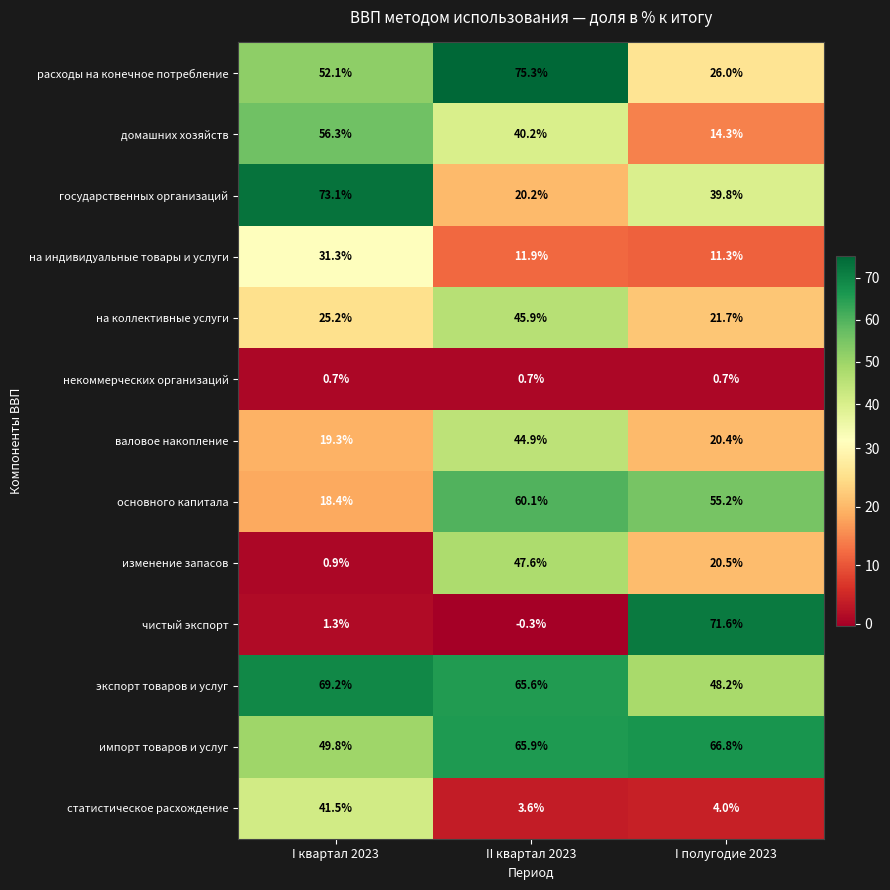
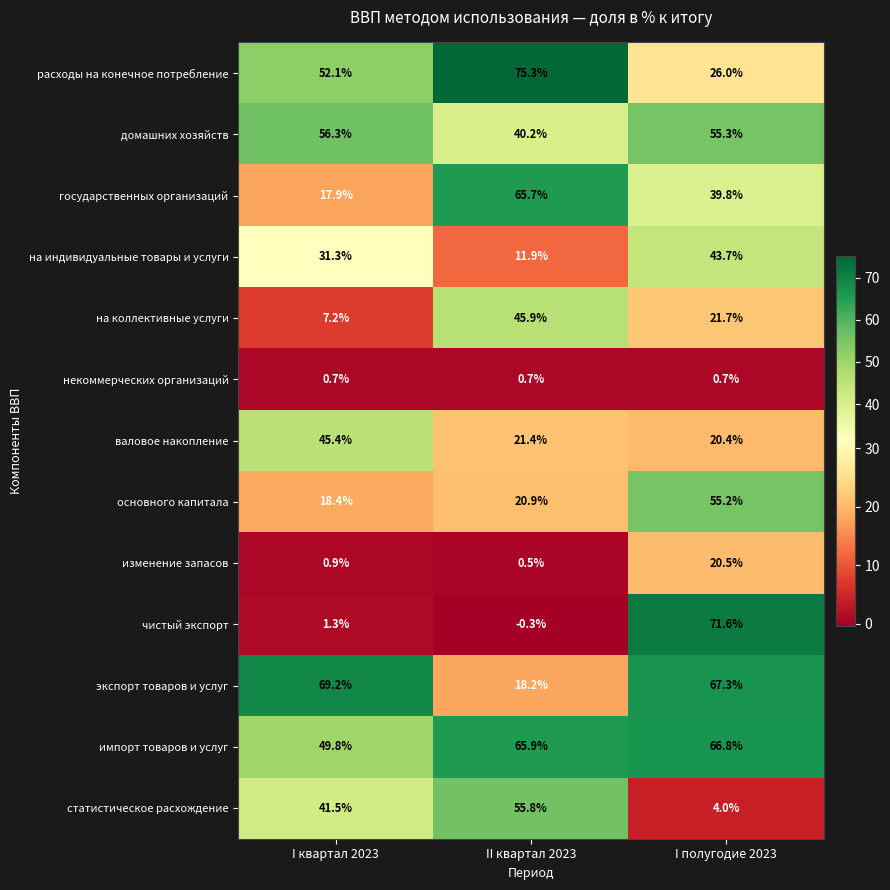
  {
    "расходы на конечное потребление": {
      "I квартал 2023": "52.1%",
      "II квартал 2023": "75.3%",
      "I полугодие 2023": "26.0%"
    },
    "домашних хозяйств": {
      "I квартал 2023": "56.3%",
      "II квартал 2023": "40.2%",
-     "I полугодие 2023": "14.3%"
+     "I полугодие 2023": "55.3%"
    },
    "государственных организаций": {
-     "I квартал 2023": "73.1%",
-     "II квартал 2023": "20.2%",
+     "I квартал 2023": "17.9%",
+     "II квартал 2023": "65.7%",
      "I полугодие 2023": "39.8%"
    },
    "на индивидуальные товары и услуги": {
      "I квартал 2023": "31.3%",
      "II квартал 2023": "11.9%",
-     "I полугодие 2023": "11.3%"
+     "I полугодие 2023": "43.7%"
    },
    "на коллективные услуги": {
-     "I квартал 2023": "25.2%",
+     "I квартал 2023": "7.2%",
      "II квартал 2023": "45.9%",
      "I полугодие 2023": "21.7%"
    },
    "некоммерческих организаций": {
      "I квартал 2023": "0.7%",
      "II квартал 2023": "0.7%",
      "I полугодие 2023": "0.7%"
    },
    "валовое накопление": {
-     "I квартал 2023": "19.3%",
-     "II квартал 2023": "44.9%",
+     "I квартал 2023": "45.4%",
+     "II квартал 2023": "21.4%",
      "I полугодие 2023": "20.4%"
    },
    "основного капитала": {
      "I квартал 2023": "18.4%",
-     "II квартал 2023": "60.1%",
+     "II квартал 2023": "20.9%",
      "I полугодие 2023": "55.2%"
    },
    "изменение запасов": {
      "I квартал 2023": "0.9%",
-     "II квартал 2023": "47.6%",
+     "II квартал 2023": "0.5%",
      "I полугодие 2023": "20.5%"
    },
    "чистый экспорт": {
      "I квартал 2023": "1.3%",
      "II квартал 2023": "-0.3%",
      "I полугодие 2023": "71.6%"
    },
    "экспорт товаров и услуг": {
      "I квартал 2023": "69.2%",
-     "II квартал 2023": "65.6%",
-     "I полугодие 2023": "48.2%"
+     "II квартал 2023": "18.2%",
+     "I полугодие 2023": "67.3%"
    },
    "импорт товаров и услуг": {
      "I квартал 2023": "49.8%",
      "II квартал 2023": "65.9%",
      "I полугодие 2023": "66.8%"
    },
    "статистическое расхождение": {
      "I квартал 2023": "41.5%",
-     "II квартал 2023": "3.6%",
+     "II квартал 2023": "55.8%",
      "I полугодие 2023": "4.0%"
    }
  }
